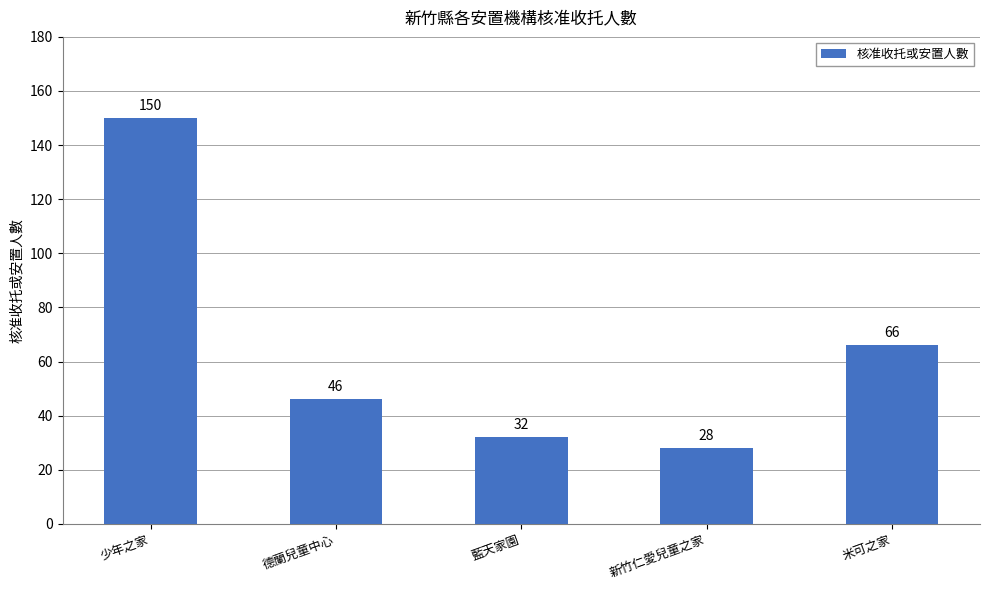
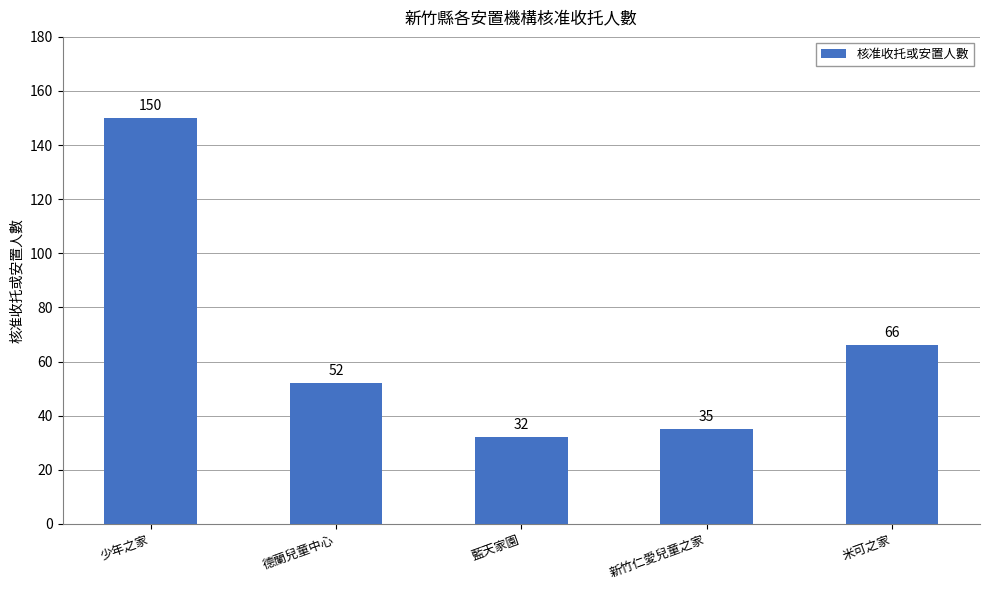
  {
    "少年之家": 150,
-   "德蘭兒童中心": 46,
+   "德蘭兒童中心": 52,
    "藍天家園": 32,
-   "新竹仁愛兒童之家": 28,
+   "新竹仁愛兒童之家": 35,
    "米可之家": 66
  }
